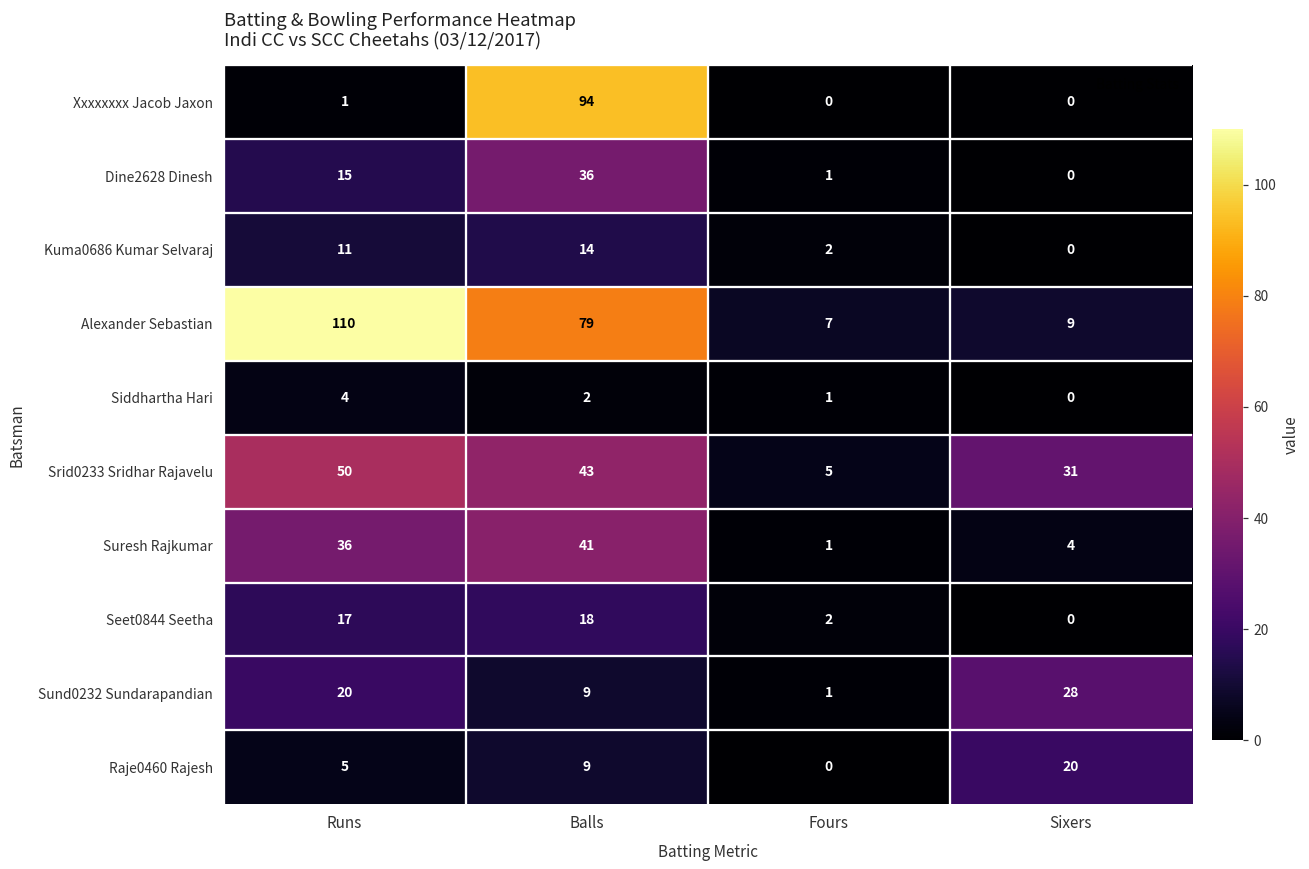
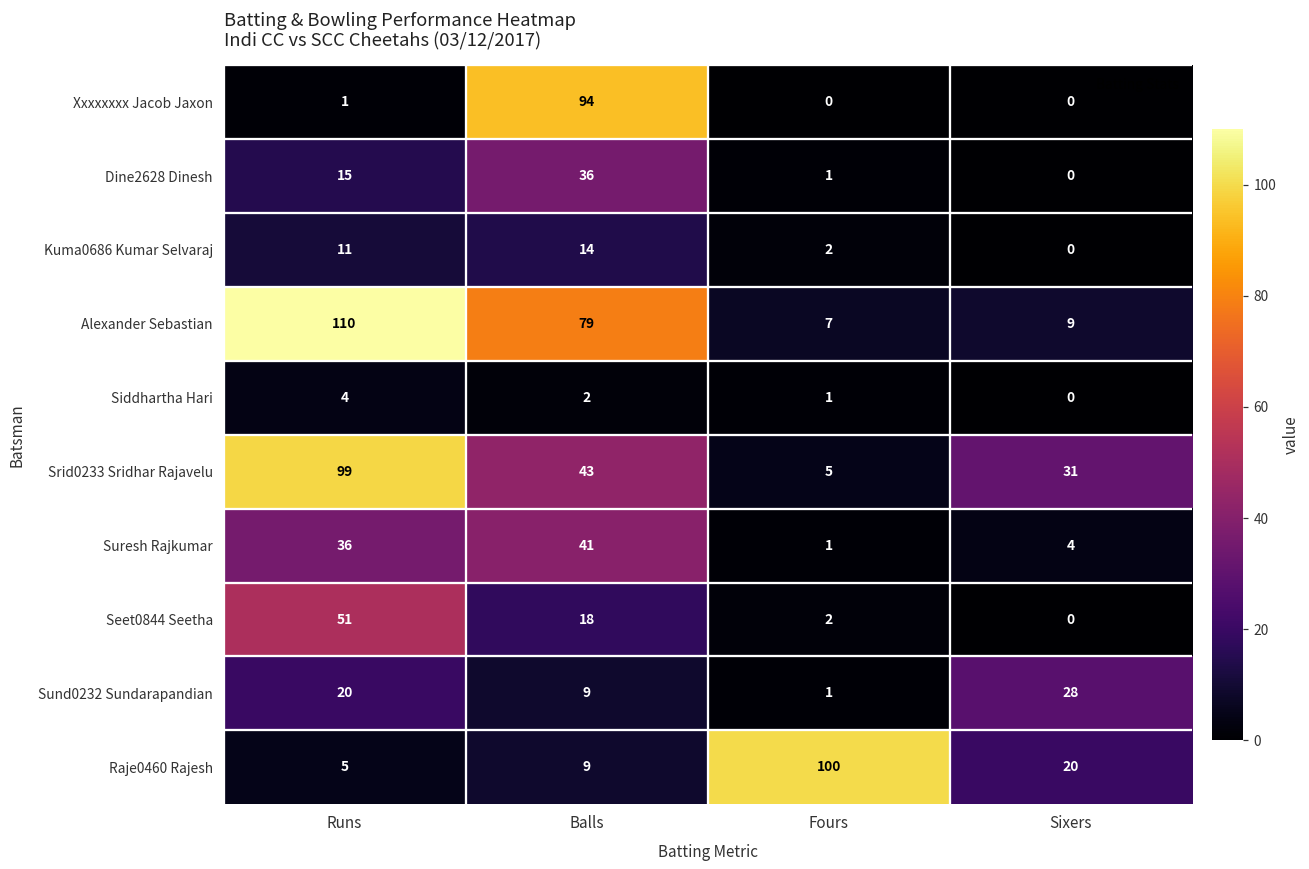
  {
    "Xxxxxxxx Jacob Jaxon": {
      "Runs": 1,
      "Balls": 94,
      "Fours": 0,
      "Sixers": 0
    },
    "Dine2628 Dinesh": {
      "Runs": 15,
      "Balls": 36,
      "Fours": 1,
      "Sixers": 0
    },
    "Kuma0686 Kumar Selvaraj": {
      "Runs": 11,
      "Balls": 14,
      "Fours": 2,
      "Sixers": 0
    },
    "Alexander Sebastian": {
      "Runs": 110,
      "Balls": 79,
      "Fours": 7,
      "Sixers": 9
    },
    "Siddhartha Hari": {
      "Runs": 4,
      "Balls": 2,
      "Fours": 1,
      "Sixers": 0
    },
    "Srid0233 Sridhar Rajavelu": {
-     "Runs": 50,
+     "Runs": 99,
      "Balls": 43,
      "Fours": 5,
      "Sixers": 31
    },
    "Suresh Rajkumar": {
      "Runs": 36,
      "Balls": 41,
      "Fours": 1,
      "Sixers": 4
    },
    "Seet0844 Seetha": {
-     "Runs": 17,
+     "Runs": 51,
      "Balls": 18,
      "Fours": 2,
      "Sixers": 0
    },
    "Sund0232 Sundarapandian": {
      "Runs": 20,
      "Balls": 9,
      "Fours": 1,
      "Sixers": 28
    },
    "Raje0460 Rajesh": {
      "Runs": 5,
      "Balls": 9,
-     "Fours": 0,
+     "Fours": 100,
      "Sixers": 20
    }
  }
